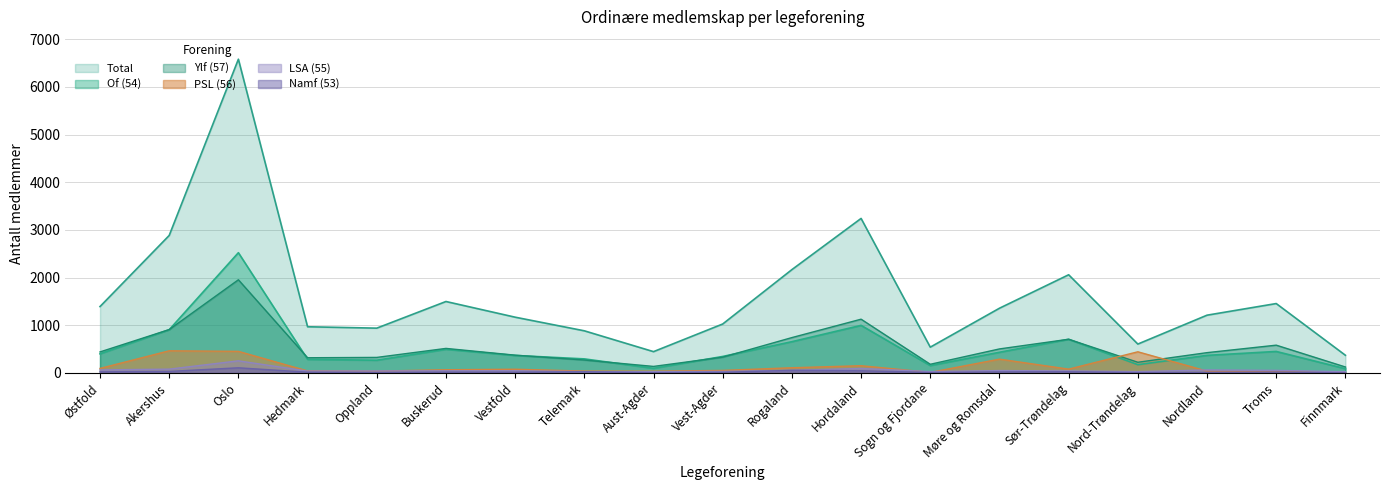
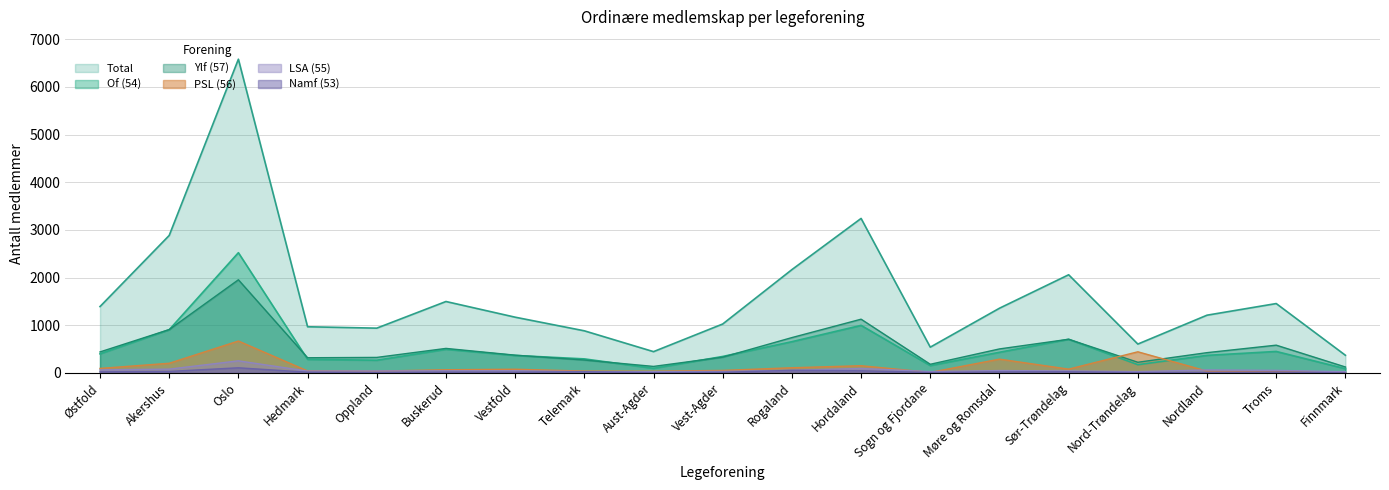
  {
    "PSL (56)": {
-     "Akershus": 500,
-     "Oslo": 500,
+     "Akershus": 200,
+     "Oslo": 700,
      "Hordaland": 200,
      "Møre og Romsdal": 300,
      "Nord-Trøndelag": 400
    }
  }
